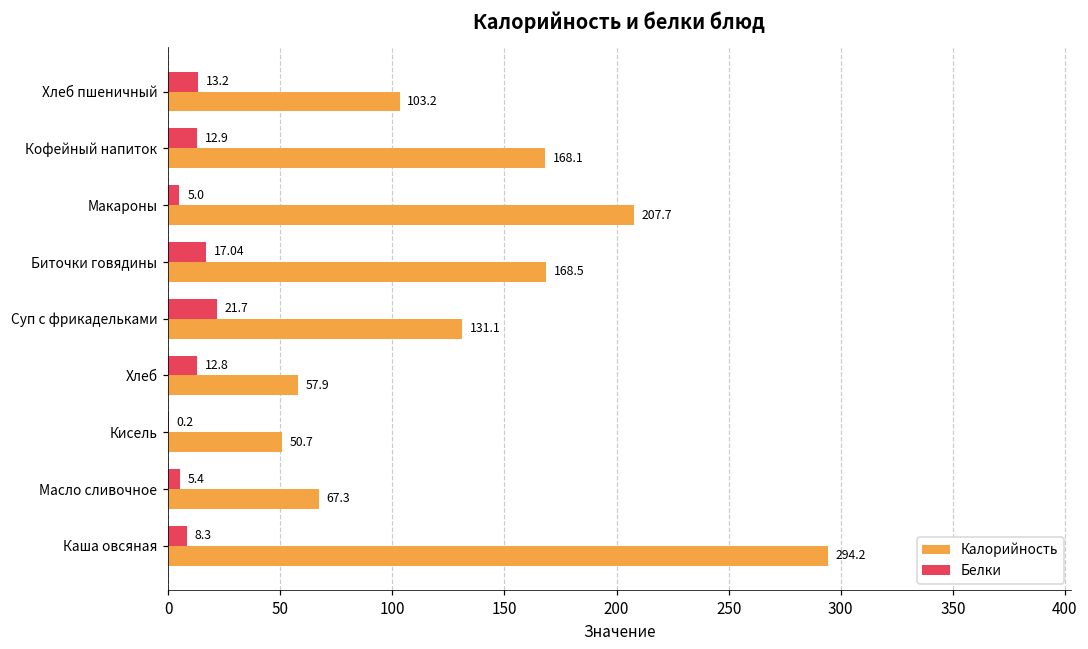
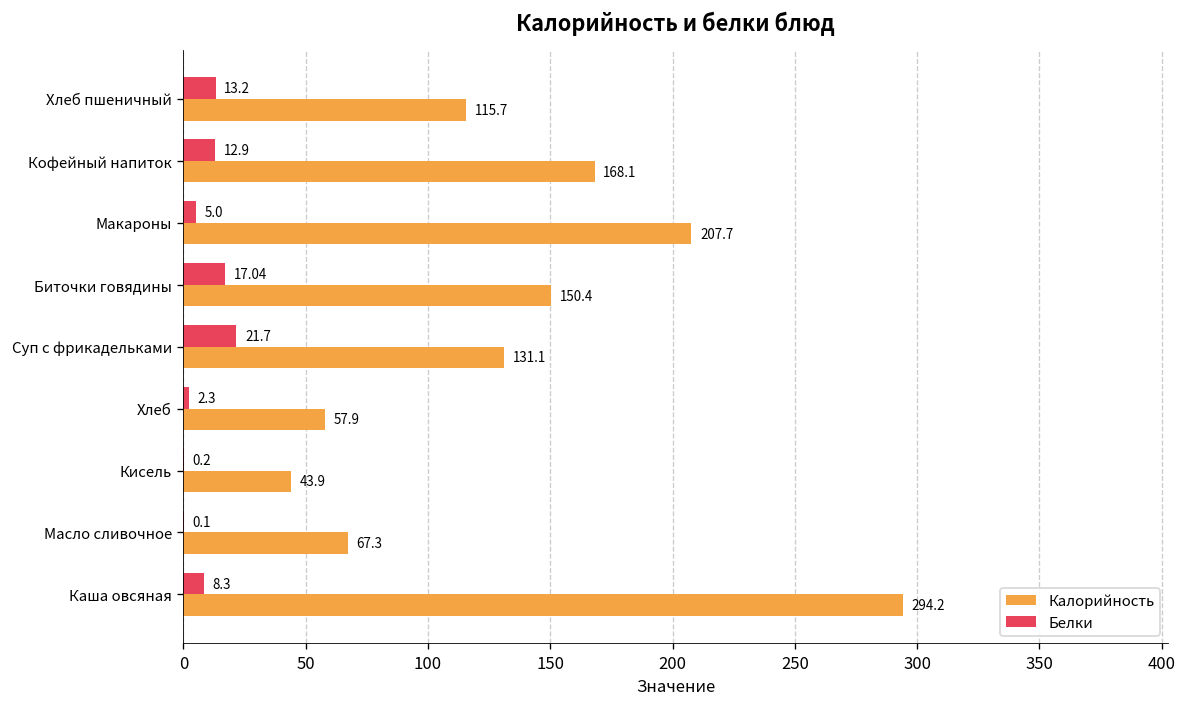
  {
    "Калорийность": {
-     "Хлеб пшеничный": 103.2,
+     "Хлеб пшеничный": 115.7,
      "Кофейный напиток": 168.1,
      "Макароны": 207.7,
-     "Биточки говядины": 168.5,
+     "Биточки говядины": 150.4,
      "Суп с фрикадельками": 131.1,
      "Хлеб": 57.9,
-     "Кисель": 50.7,
+     "Кисель": 43.9,
      "Масло сливочное": 67.3,
      "Каша овсяная": 294.2
    },
    "Белки": {
      "Хлеб пшеничный": 13.2,
      "Кофейный напиток": 12.9,
      "Макароны": 5.0,
      "Биточки говядины": 17.04,
      "Суп с фрикадельками": 21.7,
-     "Хлеб": 12.8,
+     "Хлеб": 2.3,
      "Кисель": 0.2,
-     "Масло сливочное": 5.4,
+     "Масло сливочное": 0.1,
      "Каша овсяная": 8.3
    }
  }
